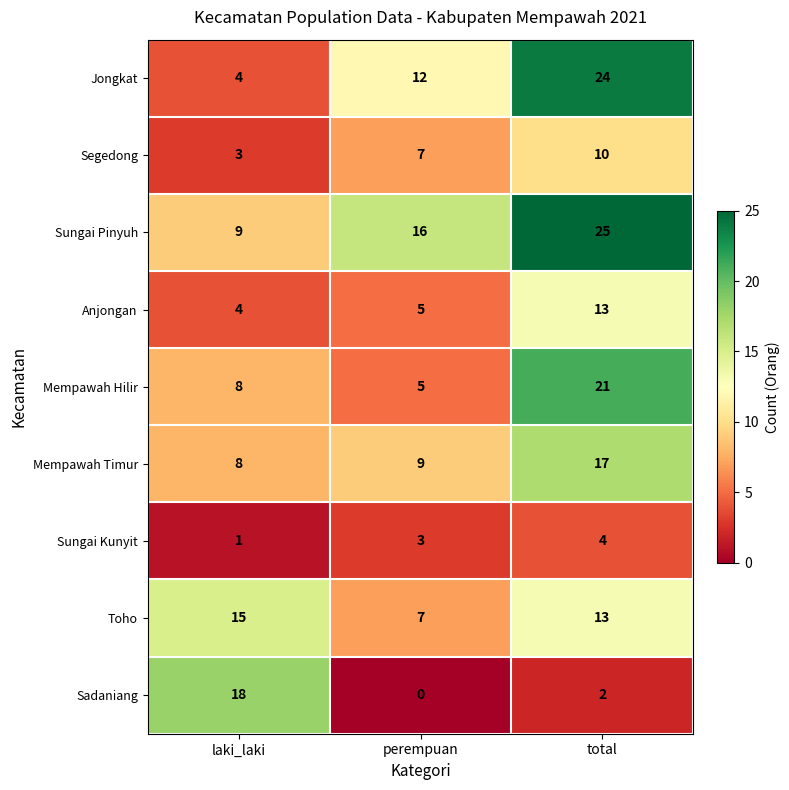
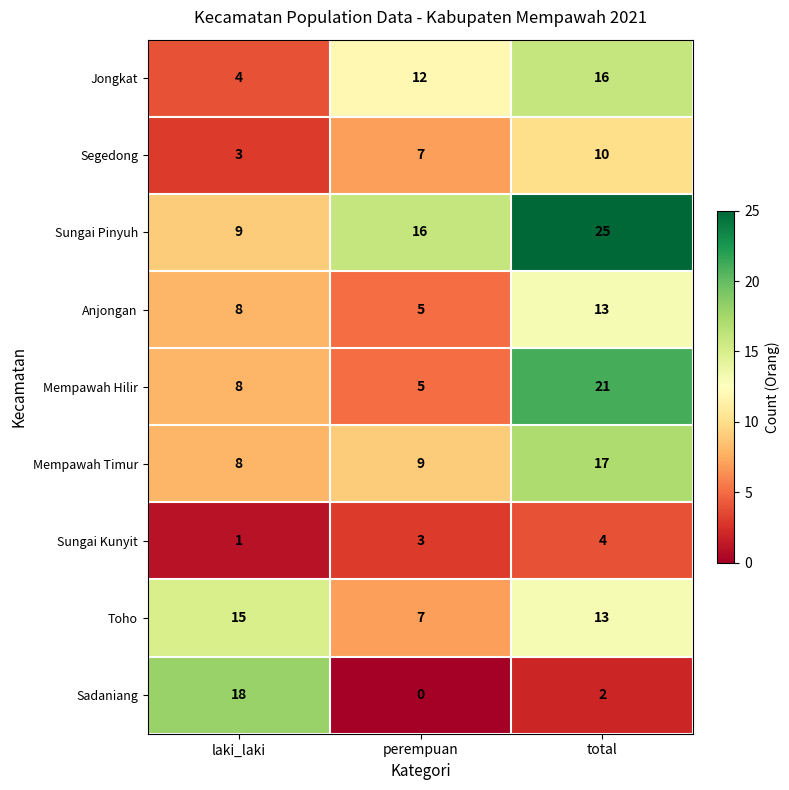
  {
    "Jongkat": {
      "laki_laki": 4,
      "perempuan": 12,
-     "total": 24
+     "total": 16
    },
    "Segedong": {
      "laki_laki": 3,
      "perempuan": 7,
      "total": 10
    },
    "Sungai Pinyuh": {
      "laki_laki": 9,
      "perempuan": 16,
      "total": 25
    },
    "Anjongan": {
-     "laki_laki": 4,
+     "laki_laki": 8,
      "perempuan": 5,
      "total": 13
    },
    "Mempawah Hilir": {
      "laki_laki": 8,
      "perempuan": 5,
      "total": 21
    },
    "Mempawah Timur": {
      "laki_laki": 8,
      "perempuan": 9,
      "total": 17
    },
    "Sungai Kunyit": {
      "laki_laki": 1,
      "perempuan": 3,
      "total": 4
    },
    "Toho": {
      "laki_laki": 15,
      "perempuan": 7,
      "total": 13
    },
    "Sadaniang": {
      "laki_laki": 18,
      "perempuan": 0,
      "total": 2
    }
  }
